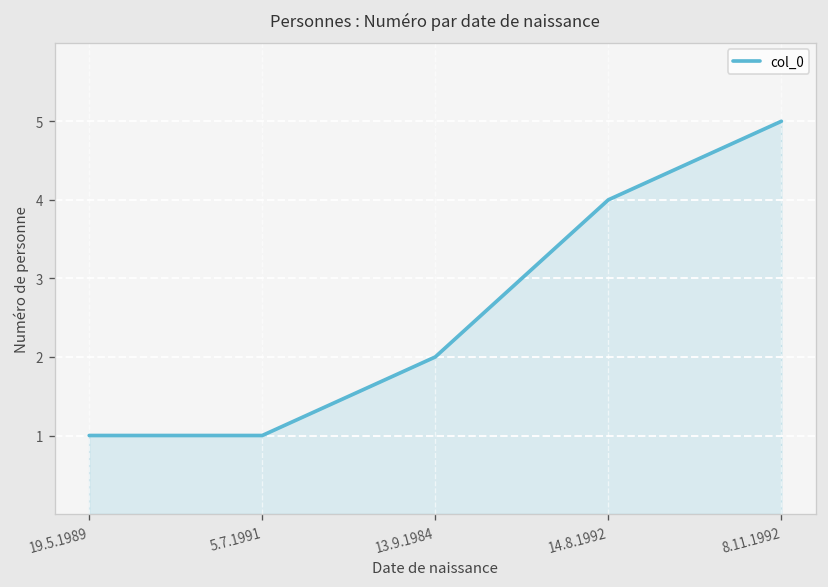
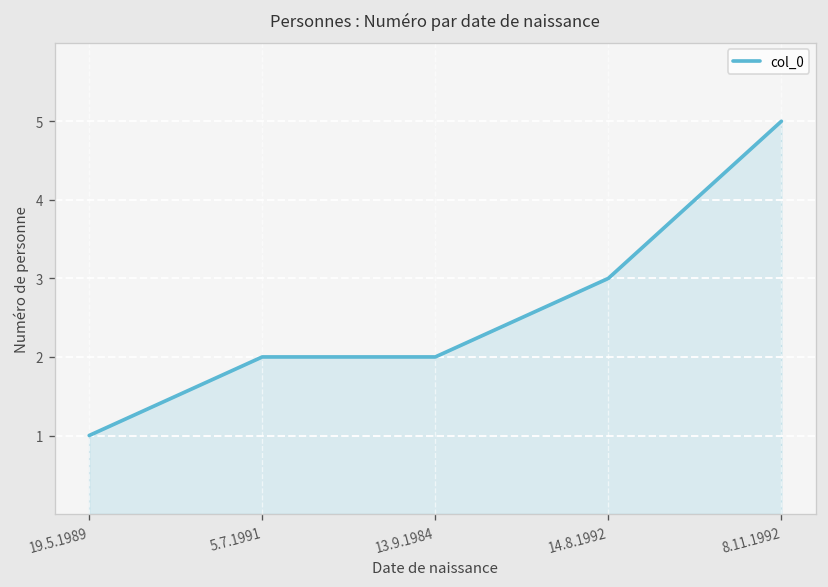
  {
    "19.5.1989": 1,
-   "5.7.1991": 1,
+   "5.7.1991": 2,
    "13.9.1984": 2,
-   "14.8.1992": 4,
+   "14.8.1992": 3,
    "8.11.1992": 5
  }
